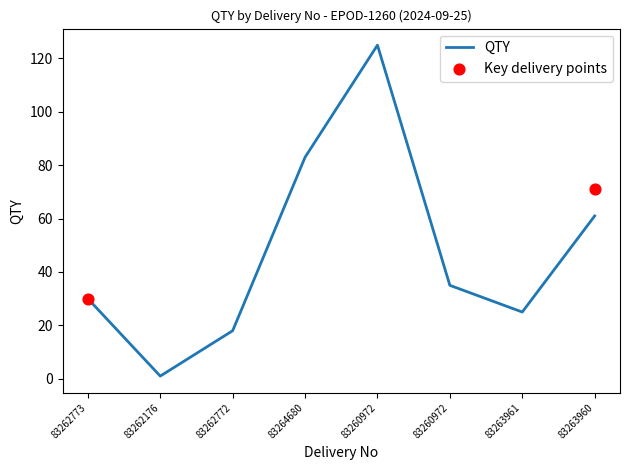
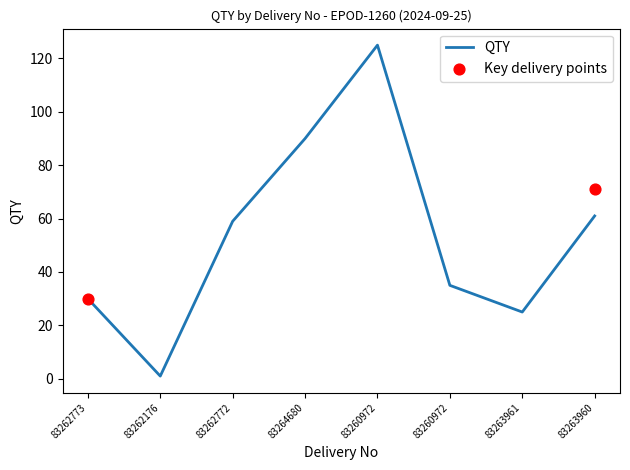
  {
    "QTY": {
      "83262176": 1,
-     "83262772": 18,
-     "83264680": 83,
+     "83262772": 59,
+     "83264680": 90,
      "83263961": 25,
      "83263960": 61
    }
  }
